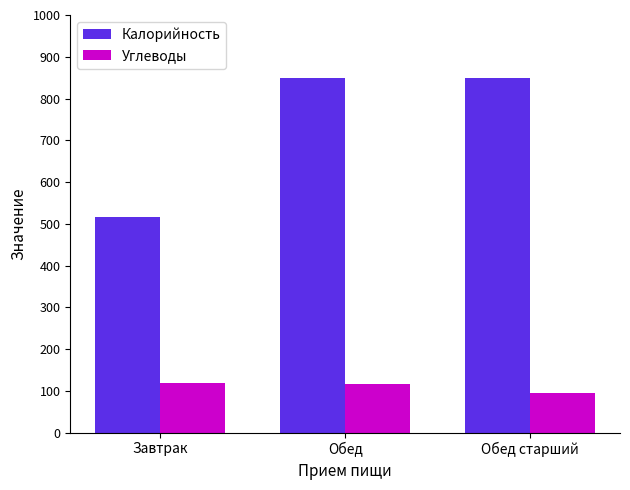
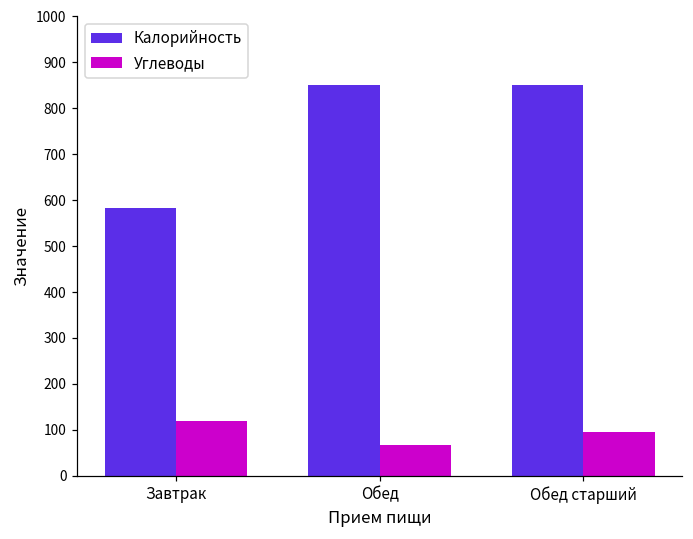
  {
    "Калорийность": {
-     "Завтрак": 520,
+     "Завтрак": 580,
      "Обед": 850,
      "Обед старший": 850
    },
    "Углеводы": {
      "Завтрак": 120,
-     "Обед": 120,
+     "Обед": 70,
      "Обед старший": 90
    }
  }
